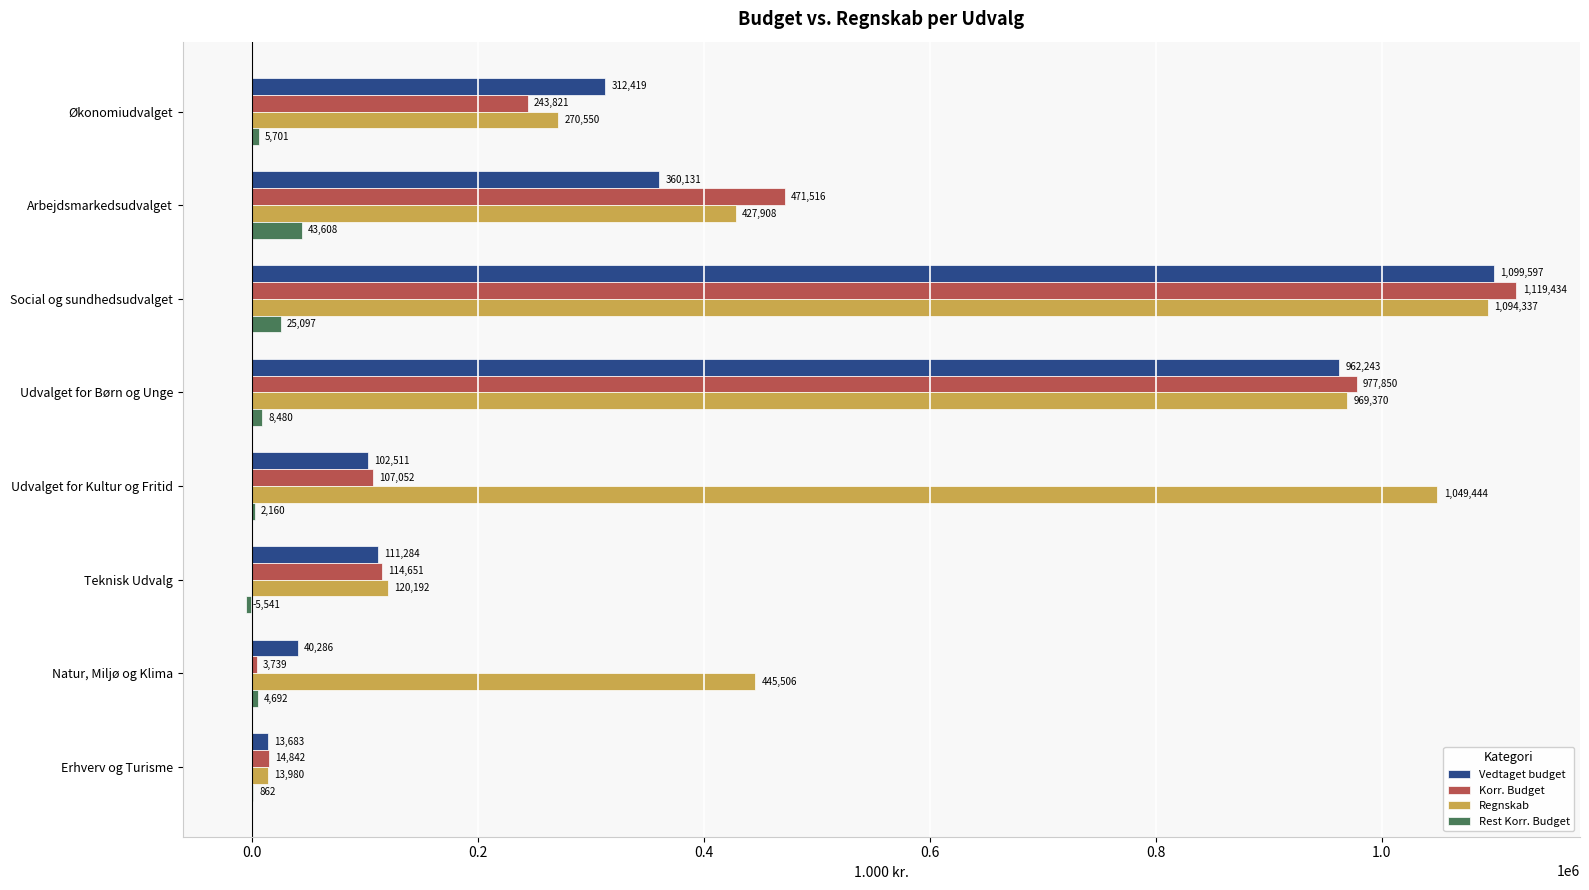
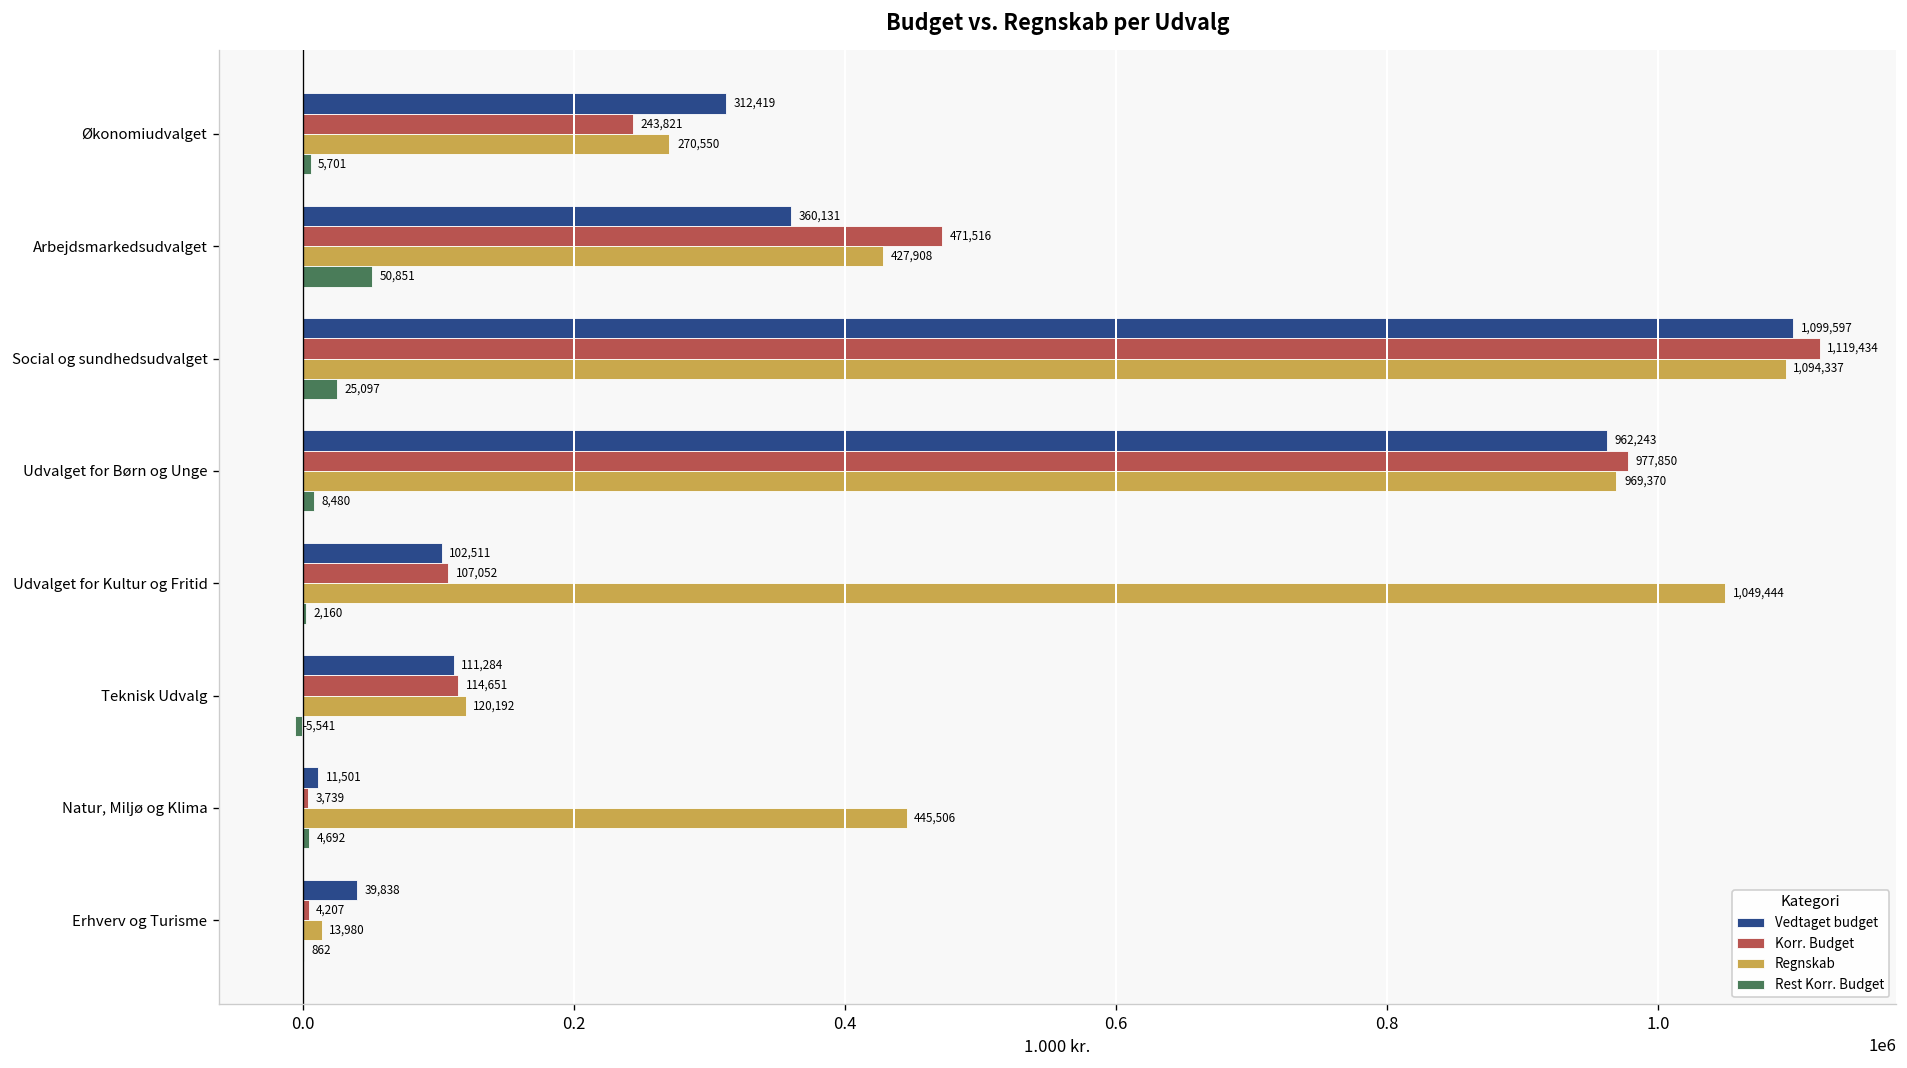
  {
    "Vedtaget budget": {
      "Økonomiudvalget": "312,419",
      "Arbejdsmarkedsudvalget": "360,131",
      "Social og sundhedsudvalget": "1,099,597",
      "Udvalget for Børn og Unge": "962,243",
      "Udvalget for Kultur og Fritid": "102,511",
      "Teknisk Udvalg": "111,284",
-     "Natur, Miljø og Klima": "40,286",
-     "Erhverv og Turisme": "13,683"
+     "Natur, Miljø og Klima": "11,501",
+     "Erhverv og Turisme": "39,838"
    },
    "Korr. Budget": {
      "Økonomiudvalget": "243,821",
      "Arbejdsmarkedsudvalget": "471,516",
      "Social og sundhedsudvalget": "1,119,434",
      "Udvalget for Børn og Unge": "977,850",
      "Udvalget for Kultur og Fritid": "107,052",
      "Teknisk Udvalg": "114,651",
      "Natur, Miljø og Klima": "3,739",
-     "Erhverv og Turisme": "14,842"
+     "Erhverv og Turisme": "4,207"
    },
    "Regnskab": {
      "Økonomiudvalget": "270,550",
      "Arbejdsmarkedsudvalget": "427,908",
      "Social og sundhedsudvalget": "1,094,337",
      "Udvalget for Børn og Unge": "969,370",
      "Udvalget for Kultur og Fritid": "1,049,444",
      "Teknisk Udvalg": "120,192",
      "Natur, Miljø og Klima": "445,506",
      "Erhverv og Turisme": "13,980"
    },
    "Rest Korr. Budget": {
      "Økonomiudvalget": "5,701",
-     "Arbejdsmarkedsudvalget": "43,608",
+     "Arbejdsmarkedsudvalget": "50,851",
      "Social og sundhedsudvalget": "25,097",
      "Udvalget for Børn og Unge": "8,480",
      "Udvalget for Kultur og Fritid": "2,160",
      "Teknisk Udvalg": "-5,541",
      "Natur, Miljø og Klima": "4,692",
      "Erhverv og Turisme": "862"
    }
  }
